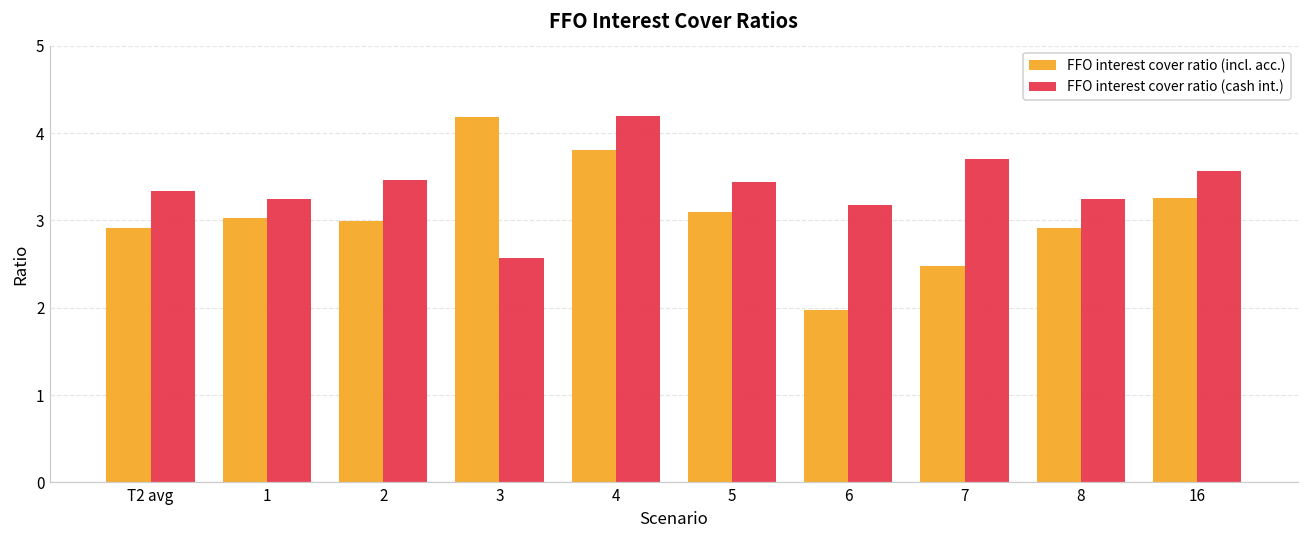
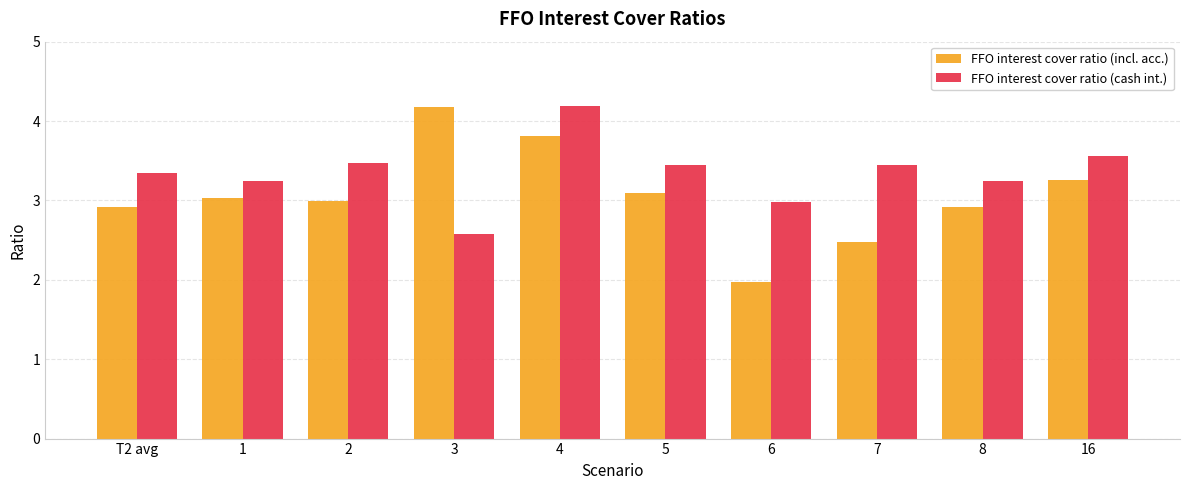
  {
    "FFO interest cover ratio (incl. acc.)": {
      "T2 avg": 2.9,
      "1": 3.0,
      "2": 3.0,
      "3": 4.2,
      "4": 3.8,
      "5": 3.1,
      "6": 2.0,
      "7": 2.5,
      "8": 2.9,
      "16": 3.3
    },
    "FFO interest cover ratio (cash int.)": {
      "T2 avg": 3.3,
      "1": 3.2,
      "2": 3.5,
      "3": 2.6,
      "4": 4.2,
      "5": 3.4,
-     "6": 3.2,
-     "7": 3.7,
+     "6": 3.0,
+     "7": 3.4,
      "8": 3.2,
      "16": 3.6
    }
  }
